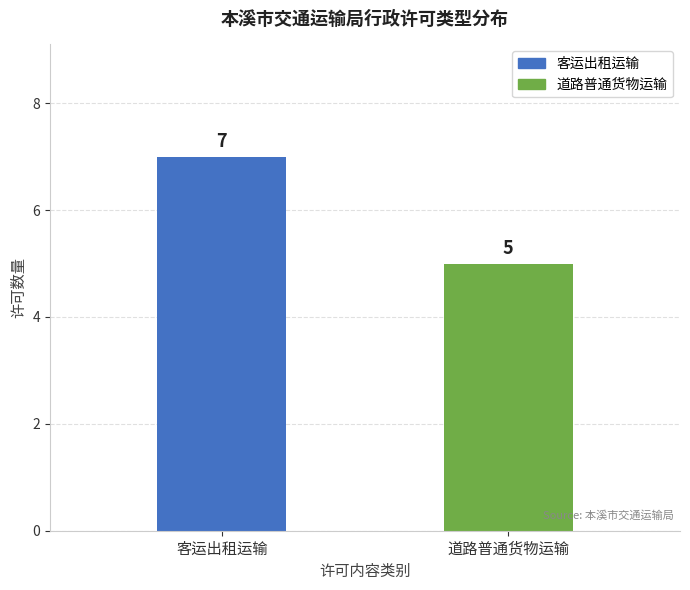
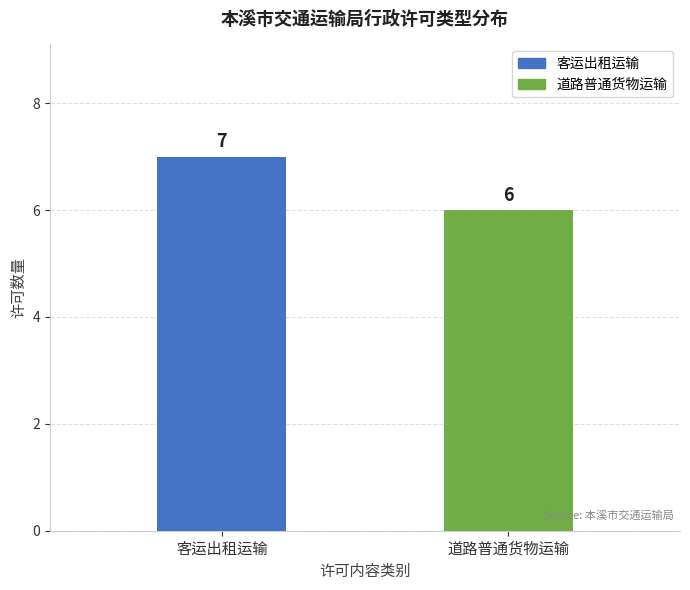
  {
    "客运出租运输": 7,
-   "道路普通货物运输": 5
+   "道路普通货物运输": 6
  }
